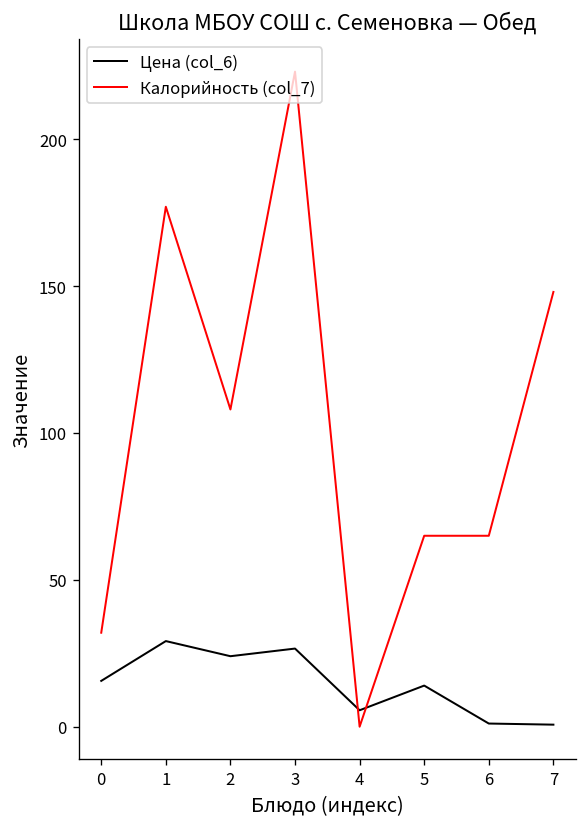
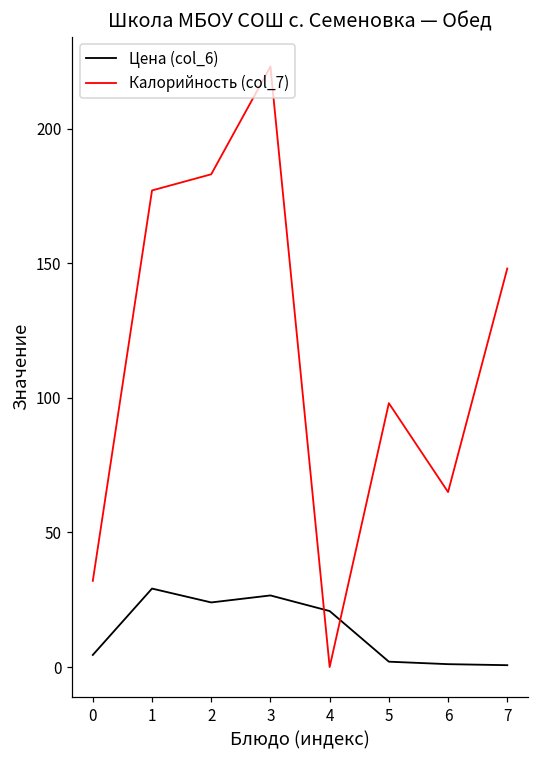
  {
    "Цена (col_6)": {
-     "0": 16,
+     "0": 5,
      "1": 29,
      "2": 24,
      "3": 27,
-     "4": 6,
-     "5": 14,
+     "4": 21,
+     "5": 2,
      "6": 1,
      "7": 1
    },
    "Калорийность (col_7)": {
      "0": 32,
      "1": 177,
-     "2": 108,
+     "2": 183,
      "4": 0,
-     "5": 65,
+     "5": 98,
      "6": 65,
      "7": 148
    }
  }
